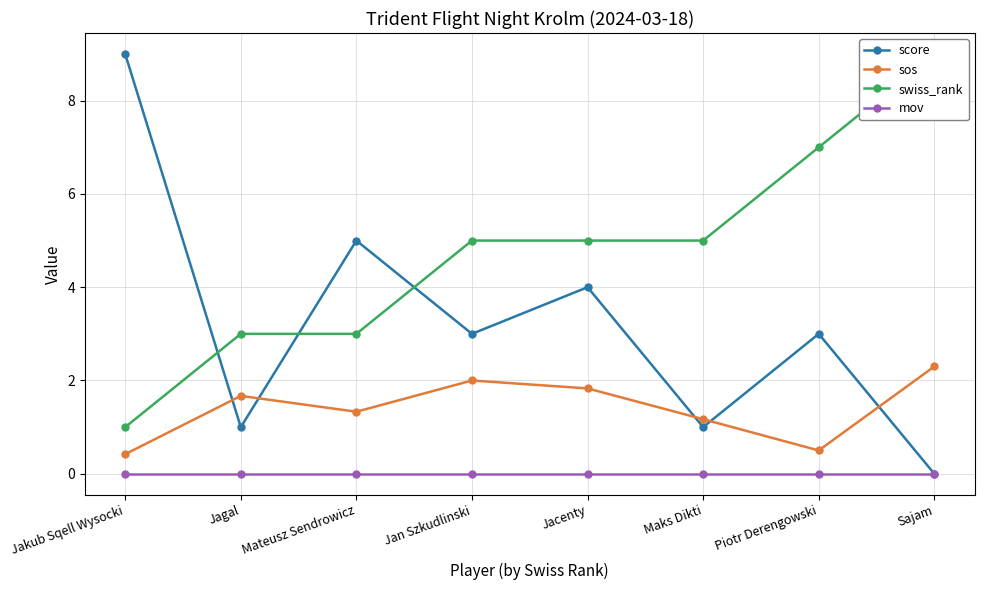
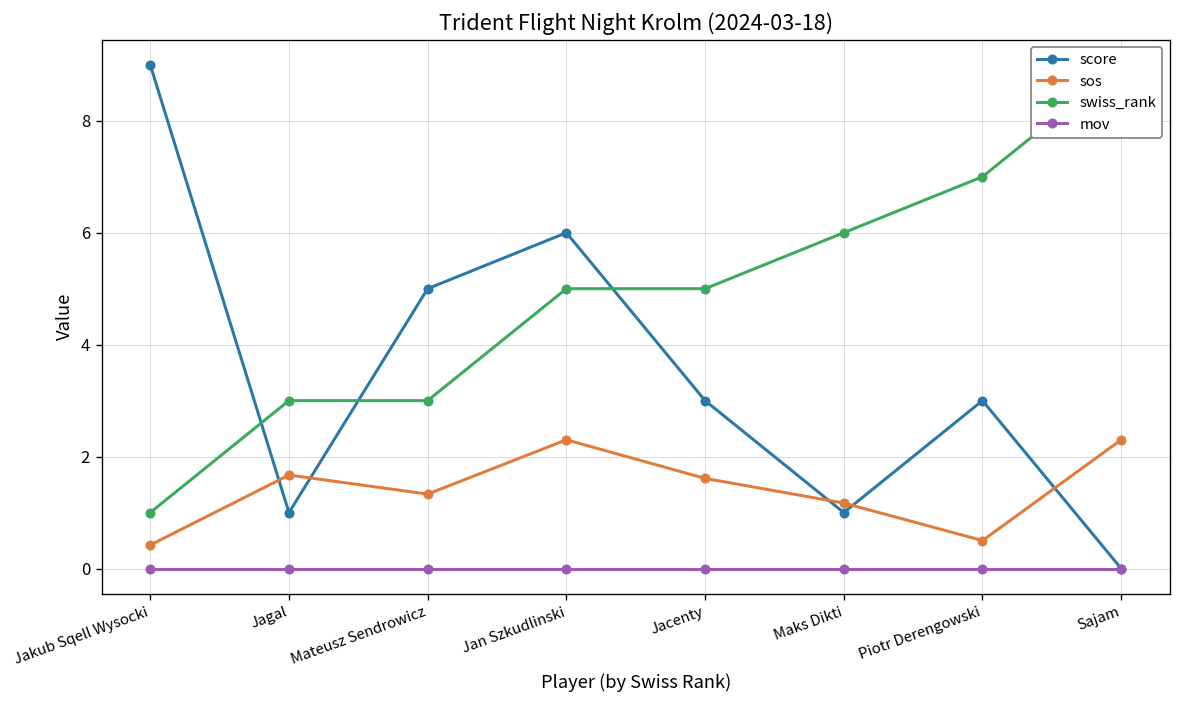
  {
    "score": {
      "Jakub Sqell Wysocki": 9,
      "Jagal": 1,
      "Mateusz Sendrowicz": 5,
-     "Jan Szkudlinski": 3,
-     "Jacenty": 4,
+     "Jan Szkudlinski": 6,
+     "Jacenty": 3,
      "Maks Dikti": 1,
      "Piotr Derengowski": 3
    },
    "sos": {
      "Jakub Sqell Wysocki": 0.4,
      "Jagal": 1.7,
      "Mateusz Sendrowicz": 1.3,
-     "Jan Szkudlinski": 2.0,
-     "Jacenty": 1.8,
+     "Jan Szkudlinski": 2.3,
+     "Jacenty": 1.6,
      "Maks Dikti": 1.2,
      "Piotr Derengowski": 0.5,
      "Sajam": 2.3
    },
    "swiss_rank": {
      "Jakub Sqell Wysocki": 1,
      "Jagal": 3,
      "Mateusz Sendrowicz": 3,
      "Jan Szkudlinski": 5,
      "Jacenty": 5,
-     "Maks Dikti": 5,
+     "Maks Dikti": 6,
      "Piotr Derengowski": 7
    },
    "mov": {
      "Jakub Sqell Wysocki": 0.0,
      "Jagal": 0.0,
      "Mateusz Sendrowicz": 0.0,
      "Jan Szkudlinski": 0.0,
      "Jacenty": 0.0,
      "Maks Dikti": 0.0,
      "Piotr Derengowski": 0.0
    }
  }
